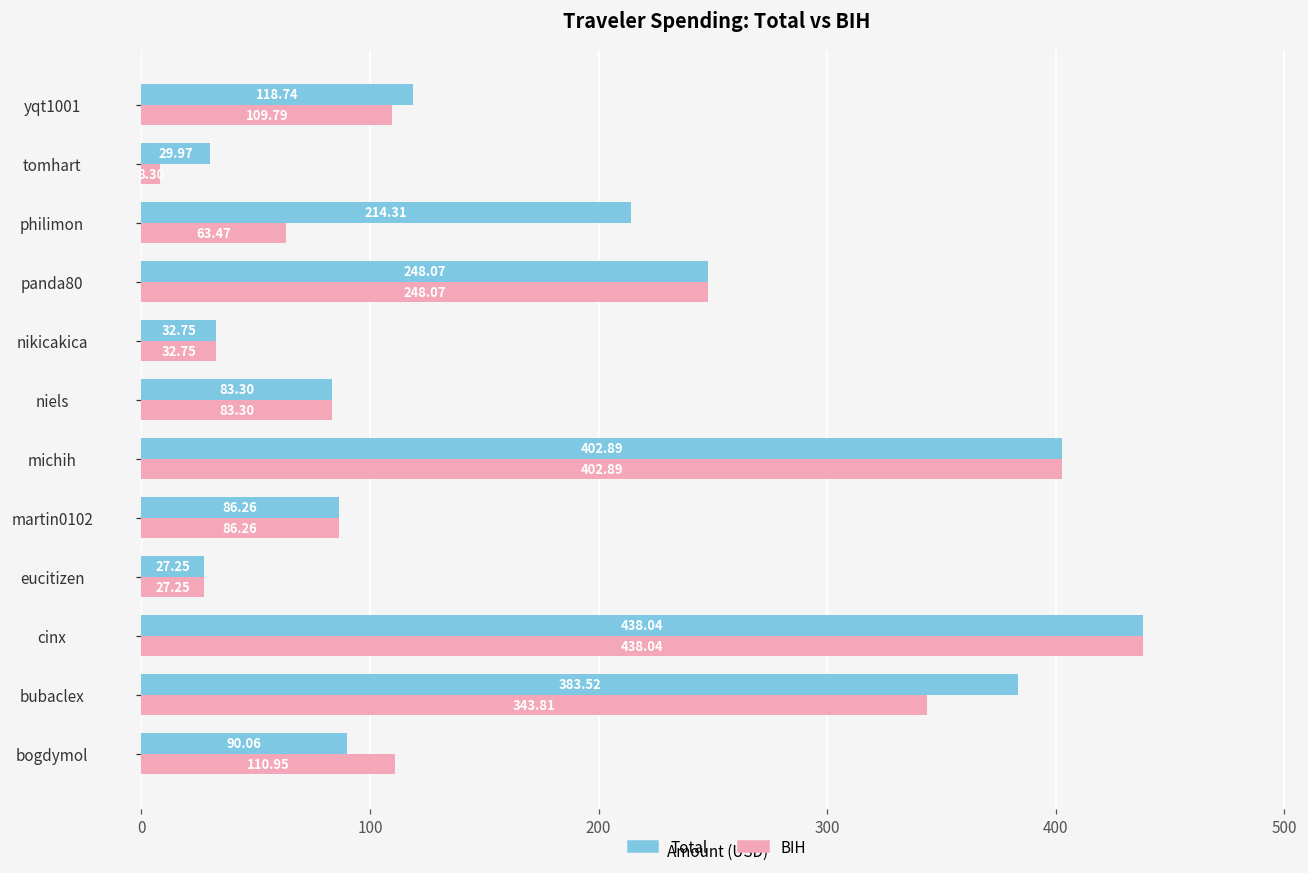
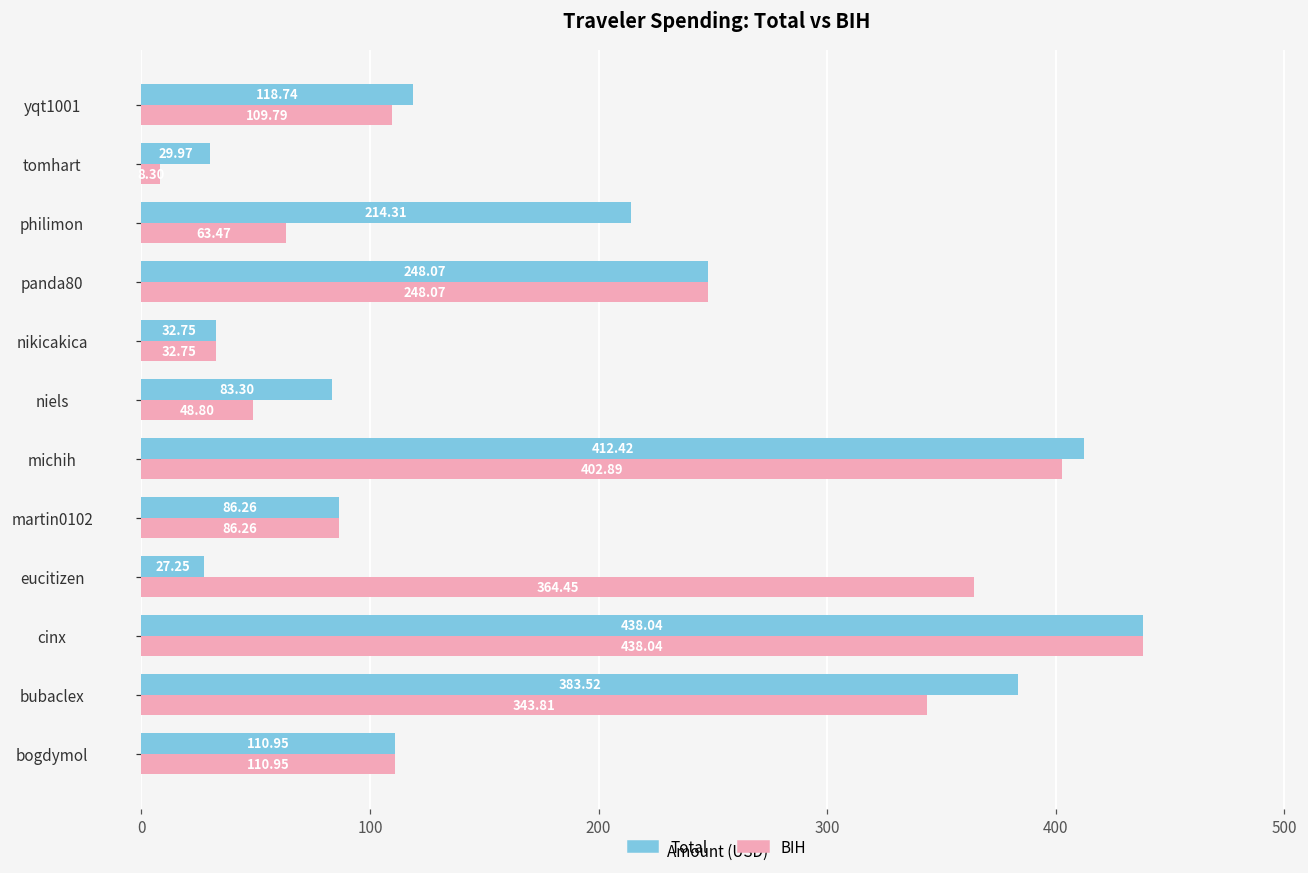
  {
    "Total": {
      "yqt1001": 118.74,
      "tomhart": 29.97,
      "philimon": 214.31,
      "panda80": 248.07,
      "nikicakica": 32.75,
      "niels": 83.30,
-     "michih": 402.89,
+     "michih": 412.42,
      "martin0102": 86.26,
      "eucitizen": 27.25,
      "cinx": 438.04,
      "bubaclex": 383.52,
-     "bogdymol": 90.06
+     "bogdymol": 110.95
    },
    "BIH": {
      "yqt1001": 109.79,
      "tomhart": 8.30,
      "philimon": 63.47,
      "panda80": 248.07,
      "nikicakica": 32.75,
-     "niels": 83.30,
+     "niels": 48.80,
      "michih": 402.89,
      "martin0102": 86.26,
-     "eucitizen": 27.25,
+     "eucitizen": 364.45,
      "cinx": 438.04,
      "bubaclex": 343.81,
      "bogdymol": 110.95
    }
  }
